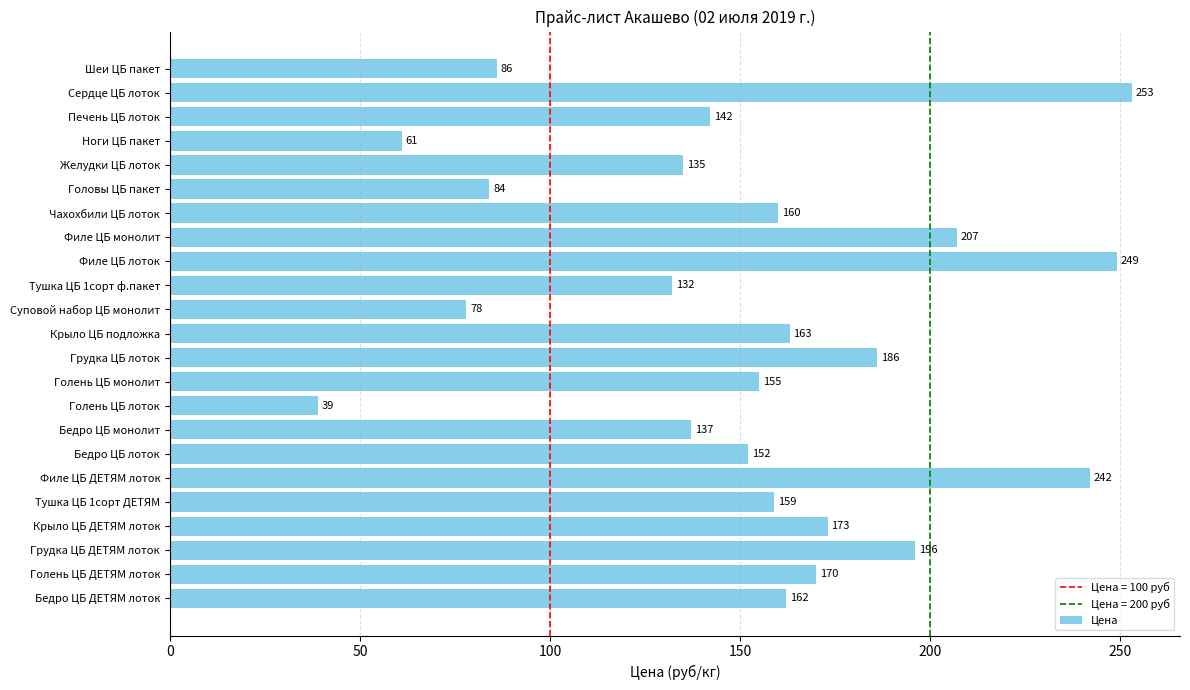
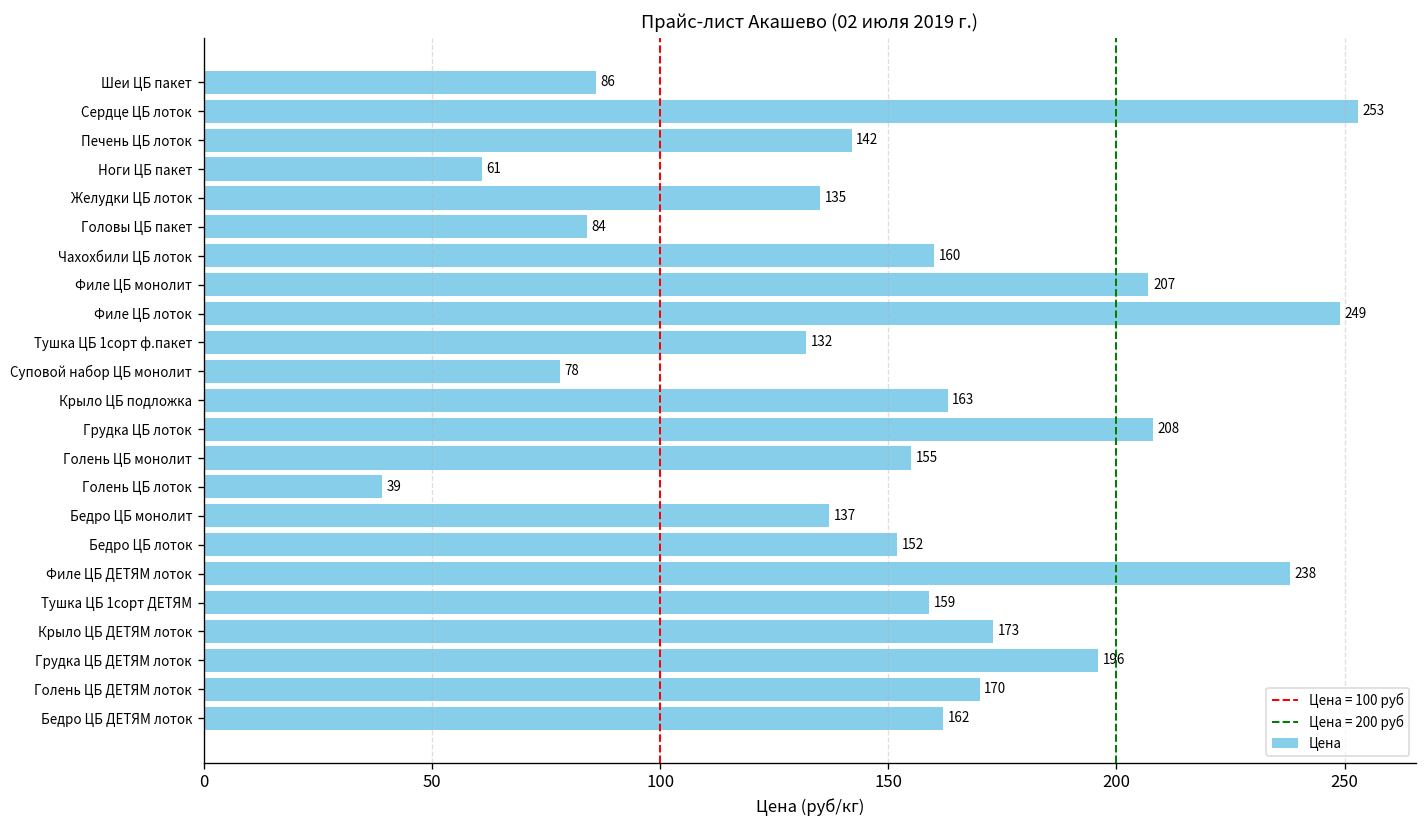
  {
    "Шеи ЦБ пакет": 86,
    "Сердце ЦБ лоток": 253,
    "Печень ЦБ лоток": 142,
    "Ноги ЦБ пакет": 61,
    "Желудки ЦБ лоток": 135,
    "Головы ЦБ пакет": 84,
    "Чахохбили ЦБ лоток": 160,
    "Филе ЦБ монолит": 207,
    "Филе ЦБ лоток": 249,
    "Тушка ЦБ 1сорт ф.пакет": 132,
    "Суповой набор ЦБ монолит": 78,
    "Крыло ЦБ подложка": 163,
-   "Грудка ЦБ лоток": 186,
+   "Грудка ЦБ лоток": 208,
    "Голень ЦБ монолит": 155,
    "Голень ЦБ лоток": 39,
    "Бедро ЦБ монолит": 137,
    "Бедро ЦБ лоток": 152,
-   "Филе ЦБ ДЕТЯМ лоток": 242,
+   "Филе ЦБ ДЕТЯМ лоток": 238,
    "Тушка ЦБ 1сорт ДЕТЯМ": 159,
    "Крыло ЦБ ДЕТЯМ лоток": 173,
    "Грудка ЦБ ДЕТЯМ лоток": 196,
    "Голень ЦБ ДЕТЯМ лоток": 170,
    "Бедро ЦБ ДЕТЯМ лоток": 162
  }
